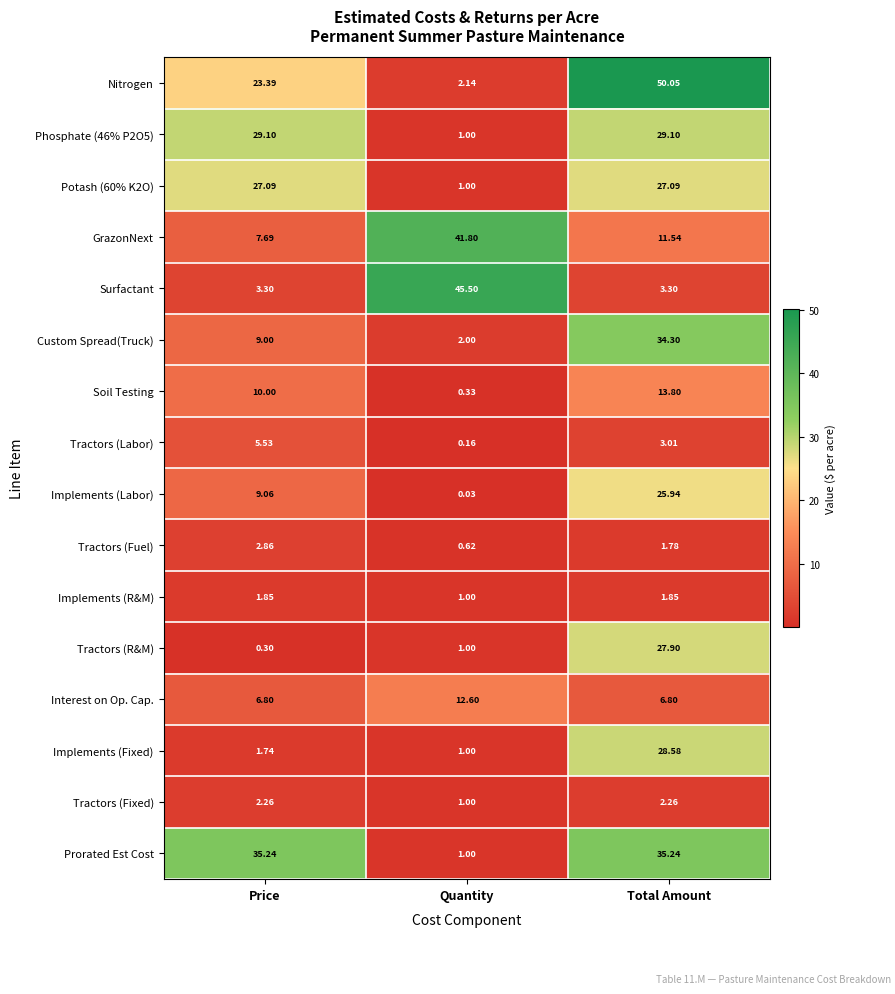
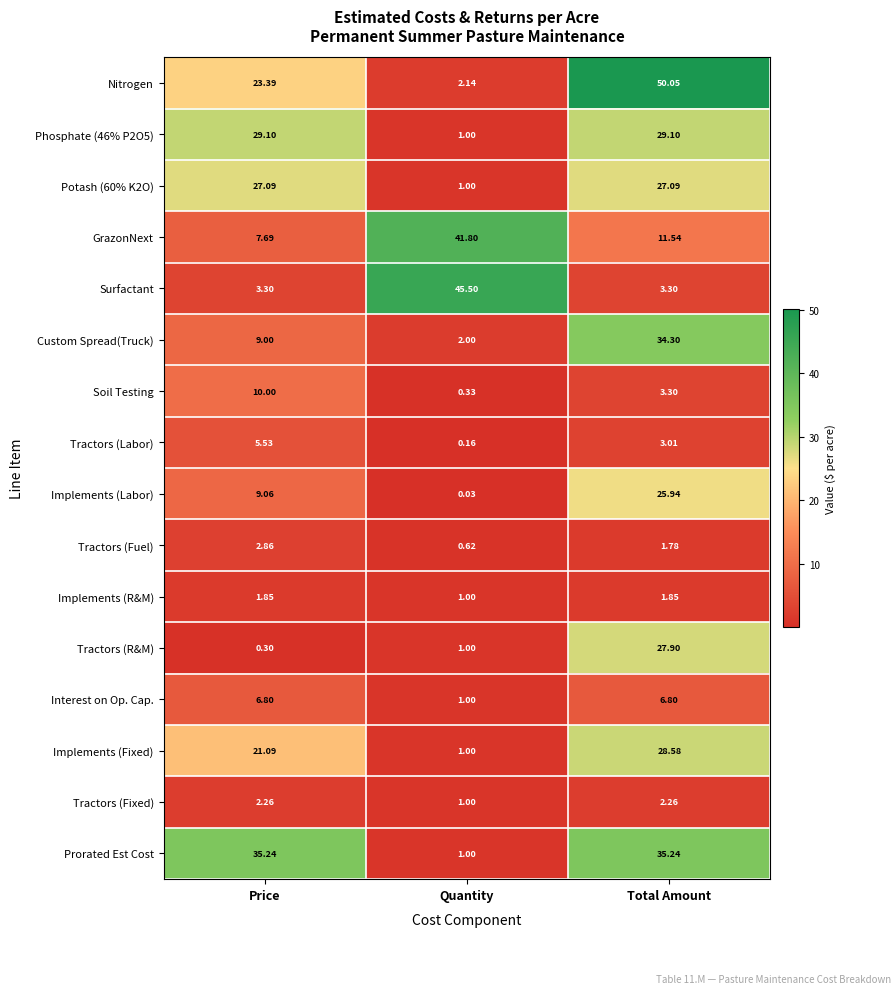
  {
    "Nitrogen": {
      "Price": 23.39,
      "Quantity": 2.14,
      "Total Amount": 50.05
    },
    "Phosphate (46% P2O5)": {
      "Price": 29.10,
      "Quantity": 1.00,
      "Total Amount": 29.10
    },
    "Potash (60% K2O)": {
      "Price": 27.09,
      "Quantity": 1.00,
      "Total Amount": 27.09
    },
    "GrazonNext": {
      "Price": 7.69,
      "Quantity": 41.80,
      "Total Amount": 11.54
    },
    "Surfactant": {
      "Price": 3.30,
      "Quantity": 45.50,
      "Total Amount": 3.30
    },
    "Custom Spread(Truck)": {
      "Price": 9.00,
      "Quantity": 2.00,
      "Total Amount": 34.30
    },
    "Soil Testing": {
      "Price": 10.00,
      "Quantity": 0.33,
-     "Total Amount": 13.80
+     "Total Amount": 3.30
    },
    "Tractors (Labor)": {
      "Price": 5.53,
      "Quantity": 0.16,
      "Total Amount": 3.01
    },
    "Implements (Labor)": {
      "Price": 9.06,
      "Quantity": 0.03,
      "Total Amount": 25.94
    },
    "Tractors (Fuel)": {
      "Price": 2.86,
      "Quantity": 0.62,
      "Total Amount": 1.78
    },
    "Implements (R&M)": {
      "Price": 1.85,
      "Quantity": 1.00,
      "Total Amount": 1.85
    },
    "Tractors (R&M)": {
      "Price": 0.30,
      "Quantity": 1.00,
      "Total Amount": 27.90
    },
    "Interest on Op. Cap.": {
      "Price": 6.80,
-     "Quantity": 12.60,
+     "Quantity": 1.00,
      "Total Amount": 6.80
    },
    "Implements (Fixed)": {
-     "Price": 1.74,
+     "Price": 21.09,
      "Quantity": 1.00,
      "Total Amount": 28.58
    },
    "Tractors (Fixed)": {
      "Price": 2.26,
      "Quantity": 1.00,
      "Total Amount": 2.26
    },
    "Prorated Est Cost": {
      "Price": 35.24,
      "Quantity": 1.00,
      "Total Amount": 35.24
    }
  }
